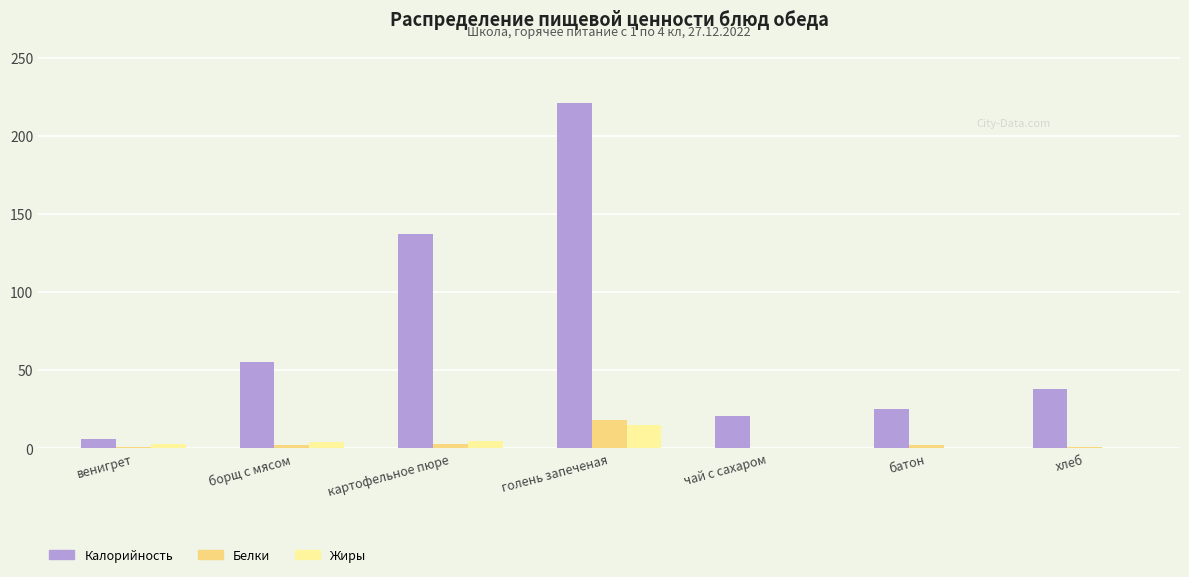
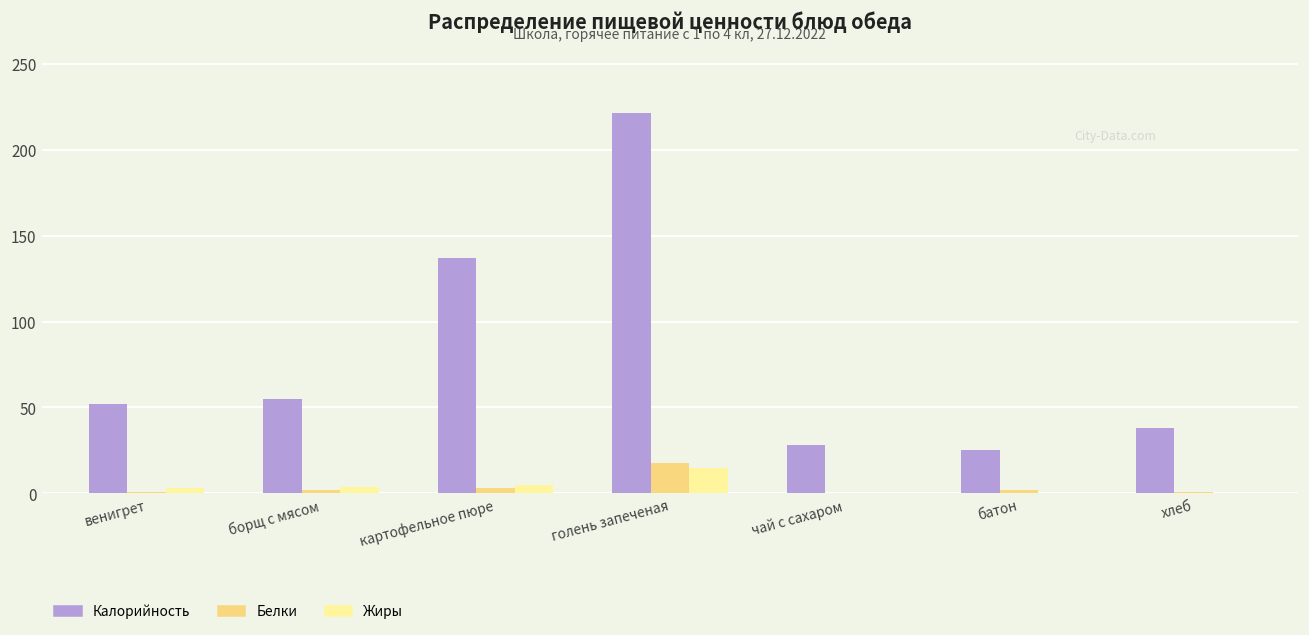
  {
    "Калорийность": {
-     "венигрет": 6,
+     "венигрет": 52,
      "борщ с мясом": 55,
      "картофельное пюре": 137,
      "голень запеченая": 221,
-     "чай с сахаром": 21,
+     "чай с сахаром": 28,
      "батон": 25,
      "хлеб": 38
    }
  }
